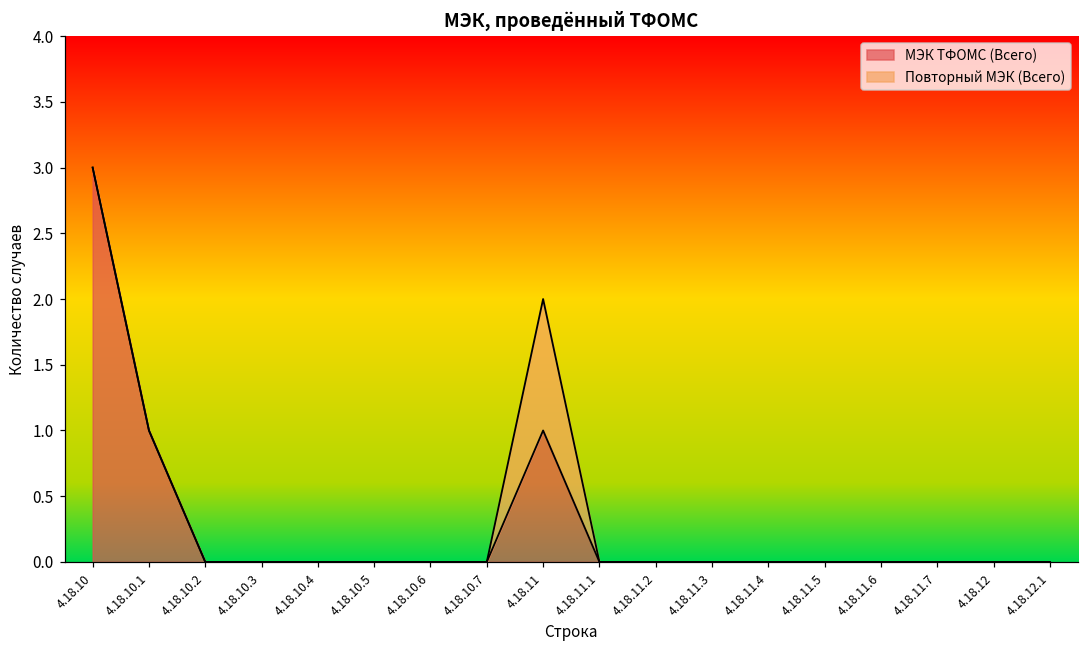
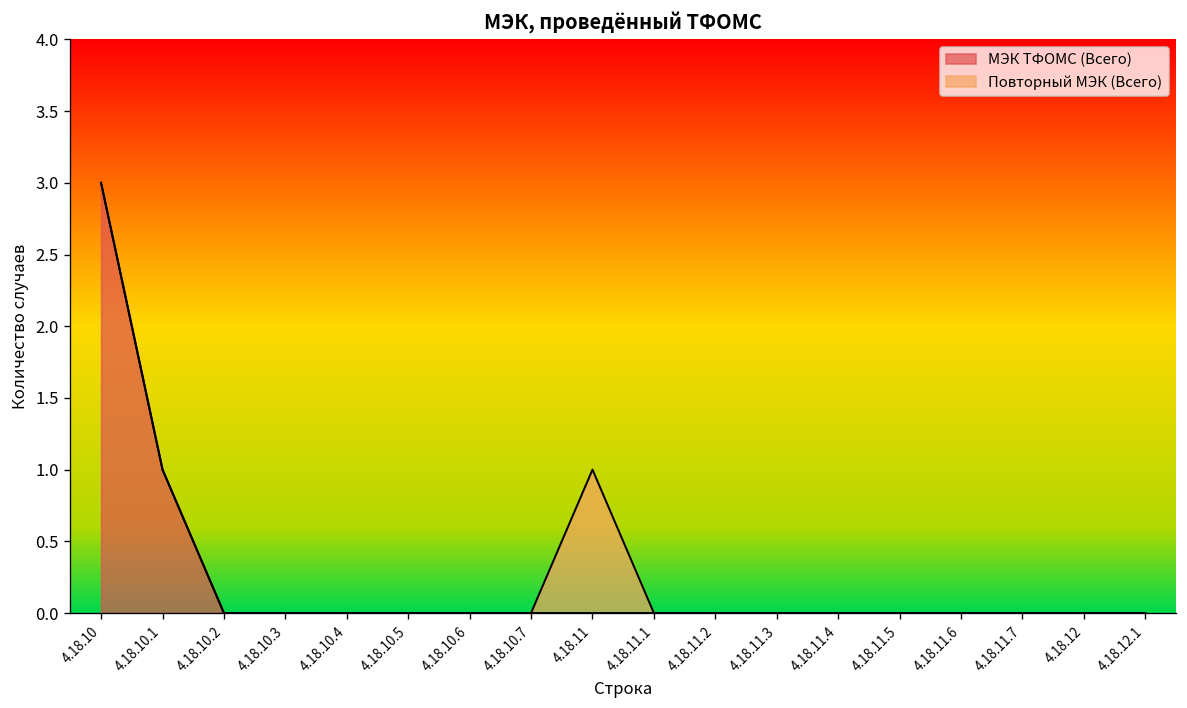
  {
    "МЭК ТФОМС (Всего)": {
-     "4.18.11": 1
+     "4.18.11": 0
    },
    "Повторный МЭК (Всего)": {
      "4.18.11": 1
    }
  }
